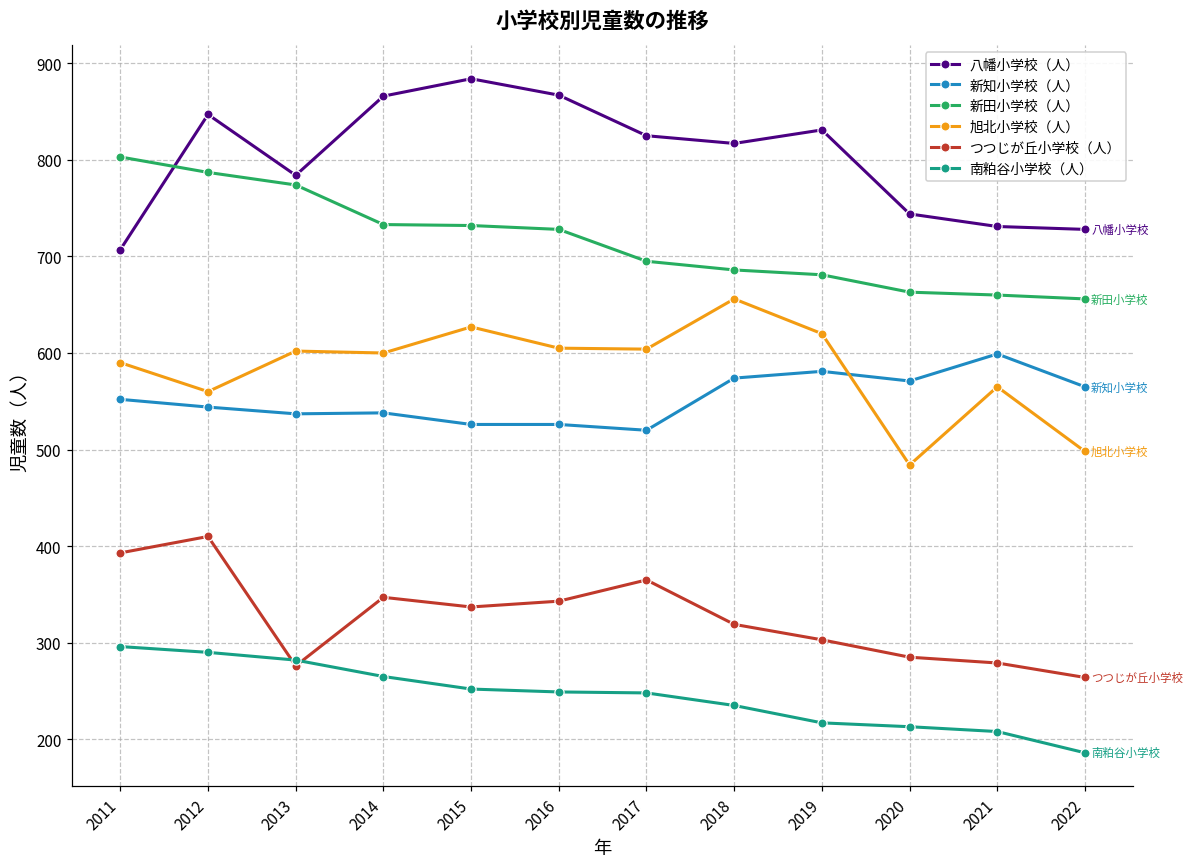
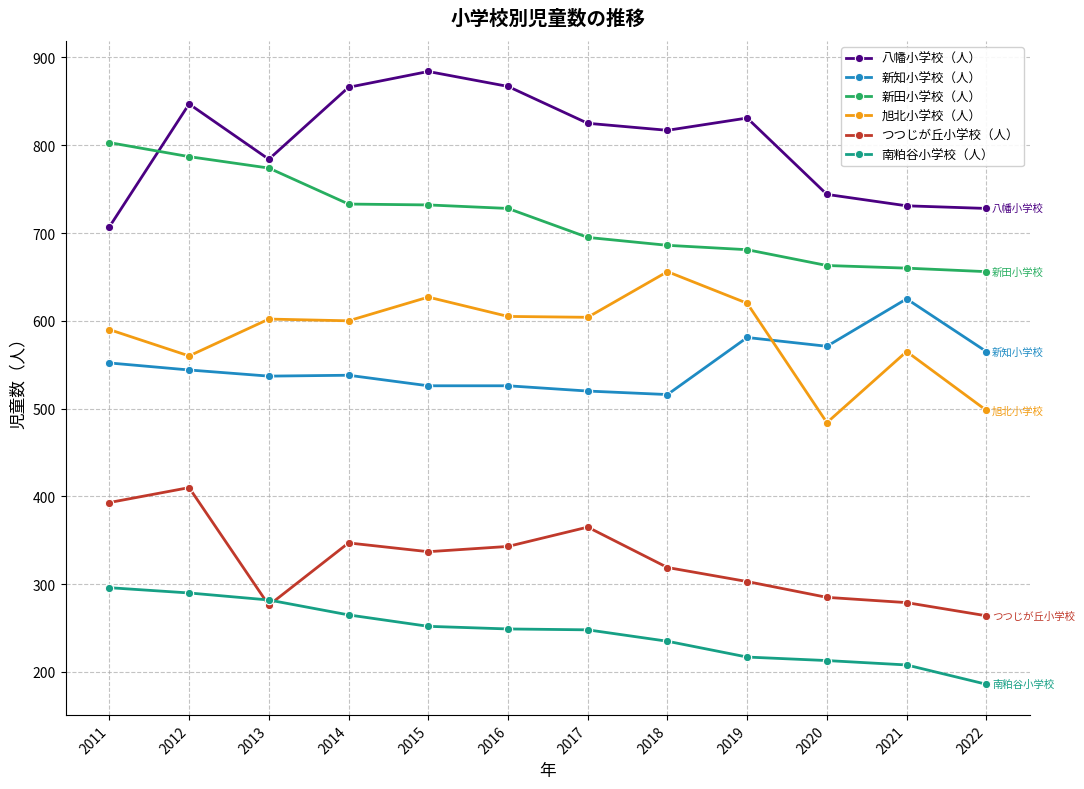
  {
    "八幡小学校（人）": {
      "2011": 710,
      "2012": 850,
      "2013": 780,
      "2014": 870,
      "2015": 880,
      "2016": 870,
      "2017": 830,
      "2018": 820,
      "2019": 830,
      "2020": 740,
      "2021": 730,
      "2022": 730
    },
    "新知小学校（人）": {
      "2011": 550,
      "2012": 540,
      "2013": 540,
      "2014": 540,
      "2015": 530,
      "2016": 530,
      "2017": 520,
-     "2018": 570,
+     "2018": 520,
      "2019": 580,
      "2020": 570,
-     "2021": 600,
+     "2021": 630,
      "2022": 570
    },
    "旭北小学校（人）": {
      "2011": 590,
      "2012": 560,
      "2013": 600,
      "2014": 600,
      "2015": 630,
      "2016": 610,
      "2017": 600,
      "2018": 660,
      "2019": 620,
      "2020": 480,
      "2021": 570,
      "2022": 500
    },
    "つつじが丘小学校（人）": {
      "2011": 390,
      "2012": 410,
      "2013": 280,
      "2014": 350,
      "2015": 340,
      "2016": 340,
      "2017": 370,
      "2018": 320,
      "2019": 300,
      "2020": 290,
      "2021": 280,
      "2022": 260
    }
  }
